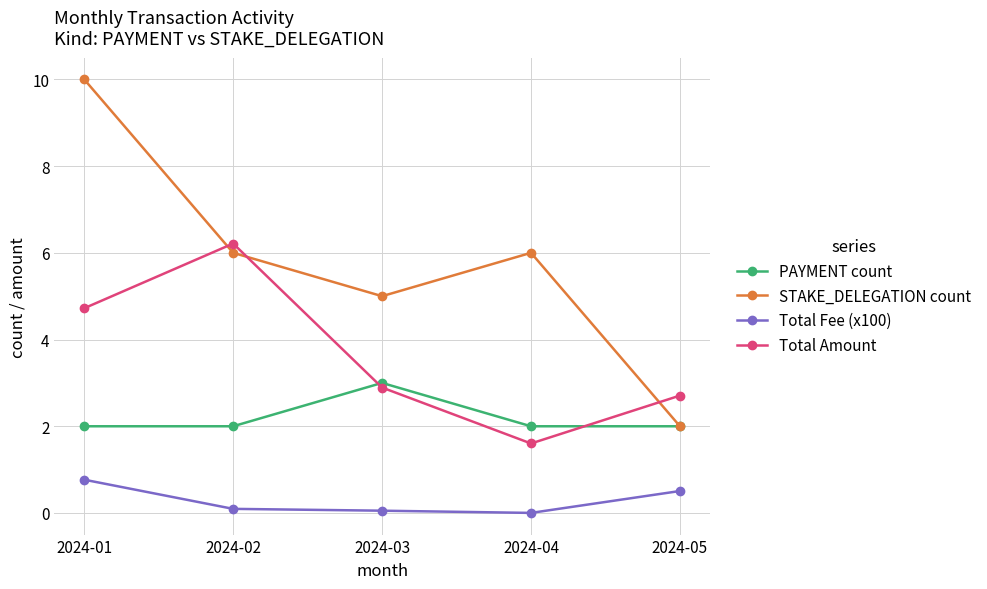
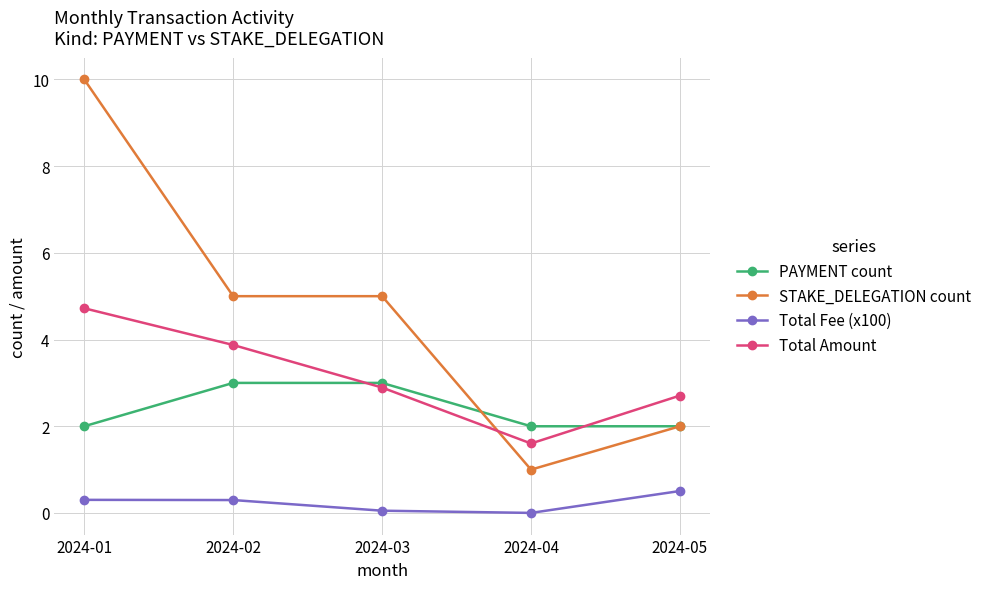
  {
    "PAYMENT count": {
      "2024-01": 2,
-     "2024-02": 2,
+     "2024-02": 3,
      "2024-03": 3,
      "2024-04": 2
    },
    "STAKE_DELEGATION count": {
      "2024-01": 10,
-     "2024-02": 6,
+     "2024-02": 5,
      "2024-03": 5,
-     "2024-04": 6
+     "2024-04": 1
    },
    "Total Fee (x100)": {
-     "2024-01": 0.8,
-     "2024-02": 0.1,
+     "2024-01": 0.3,
+     "2024-02": 0.3,
      "2024-03": 0.1,
      "2024-04": 0.0,
      "2024-05": 0.5
    },
    "Total Amount": {
      "2024-01": 4.7,
-     "2024-02": 6.2,
+     "2024-02": 3.9,
      "2024-03": 2.9,
      "2024-04": 1.6,
      "2024-05": 2.7
    }
  }
